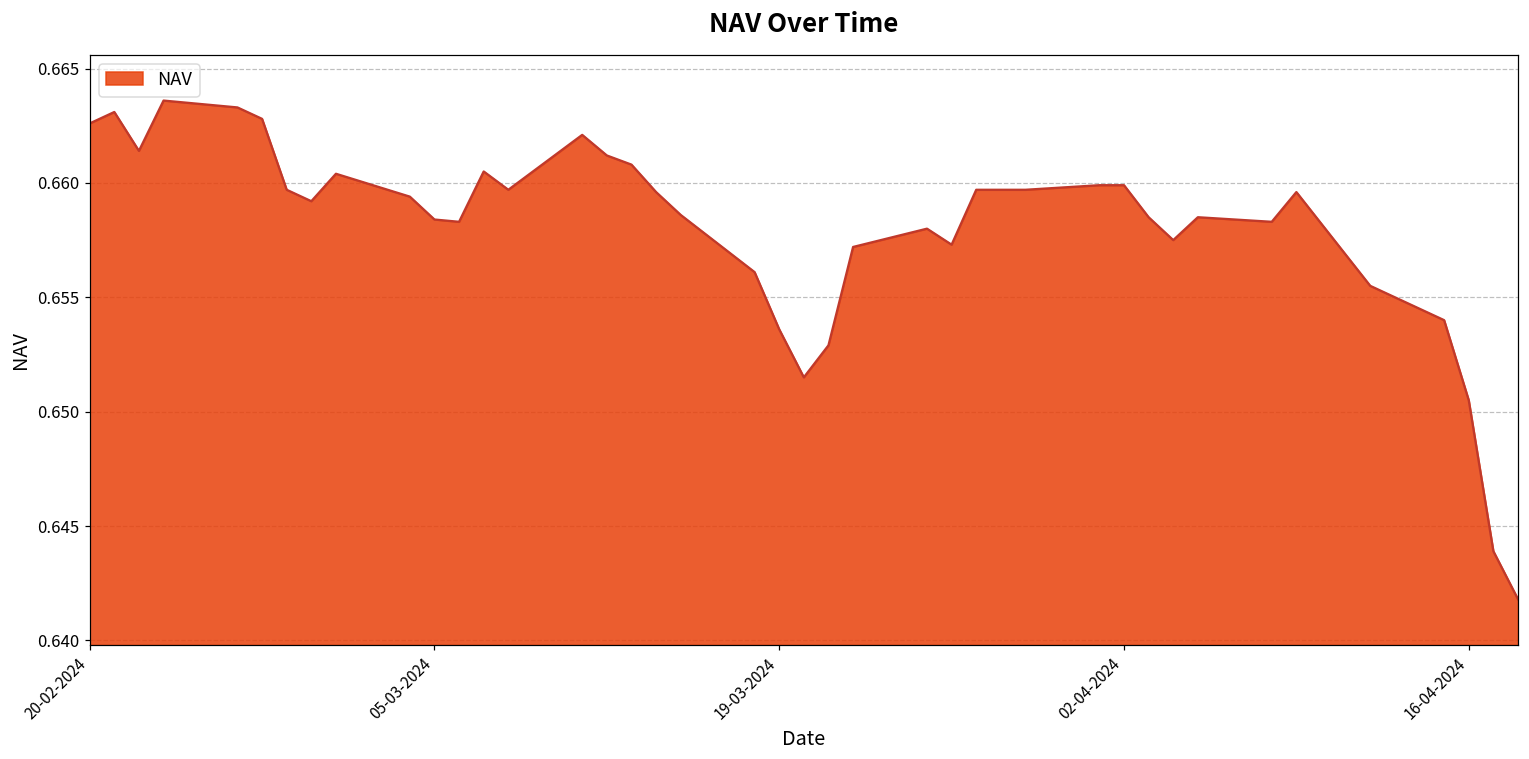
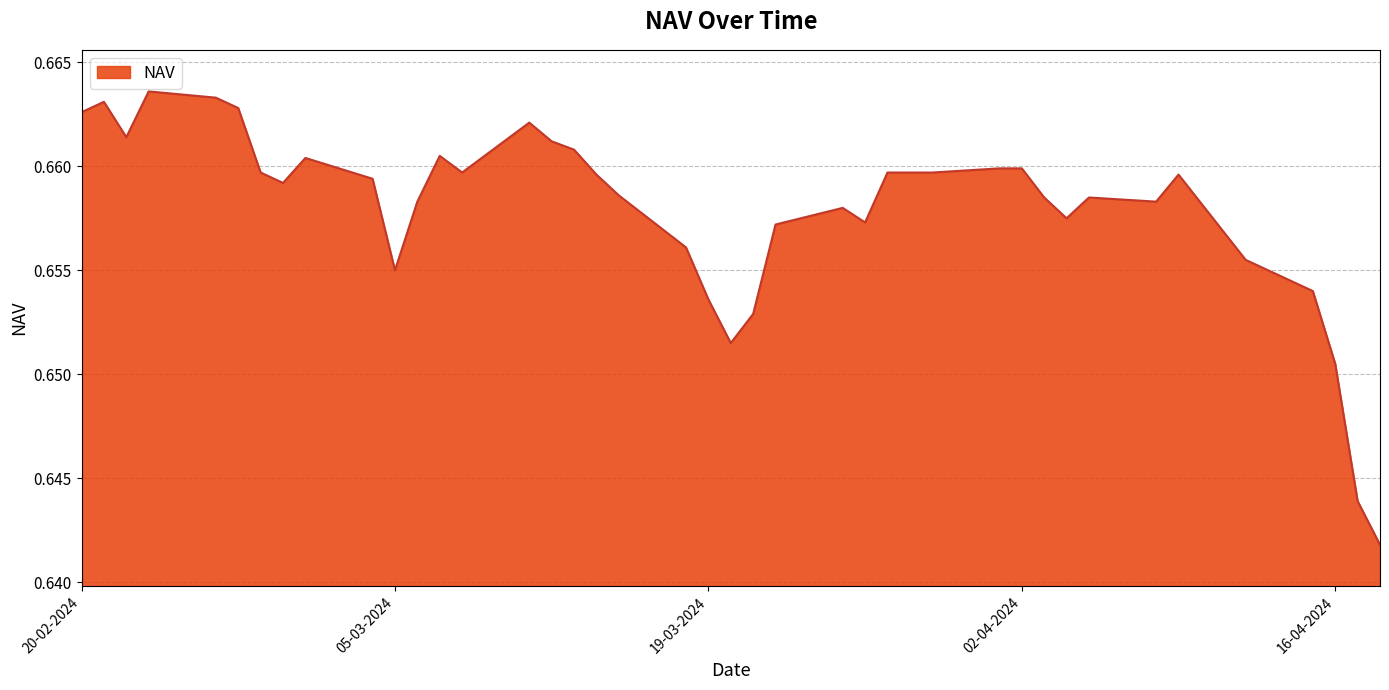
  {
    "20-02-2024": 0.6626,
-   "05-03-2024": 0.6584,
+   "05-03-2024": 0.6550,
    "19-03-2024": 0.6536,
    "02-04-2024": 0.6599,
    "16-04-2024": 0.6505
  }
